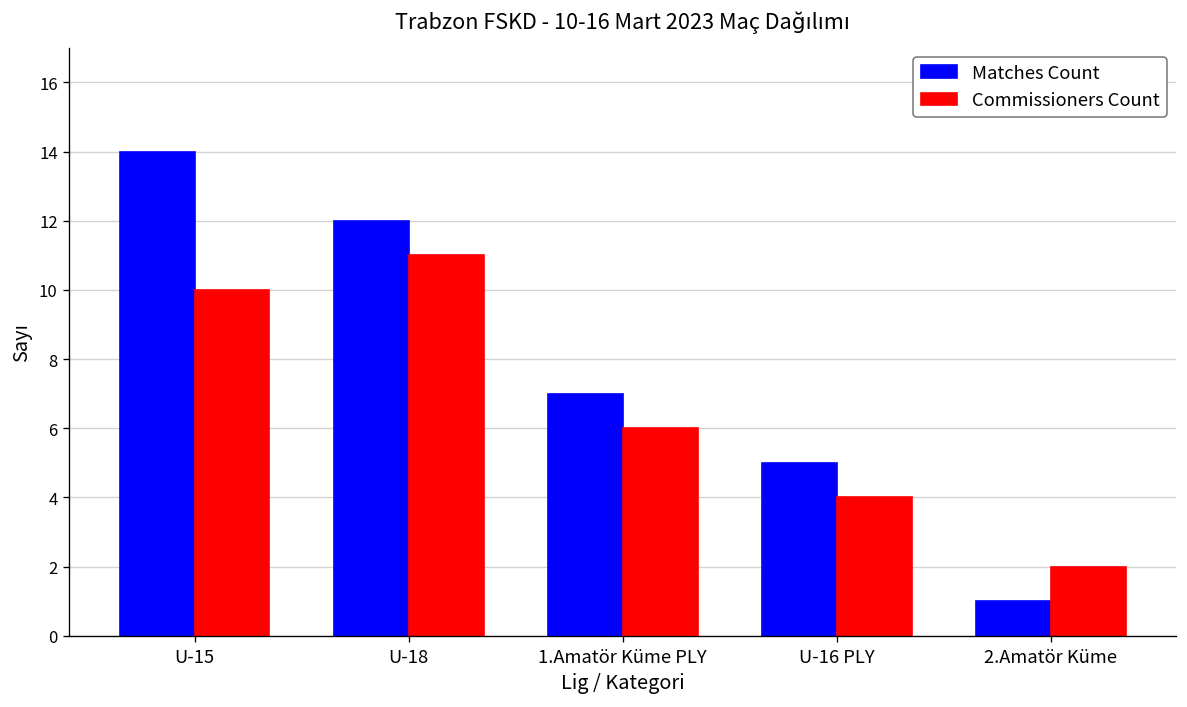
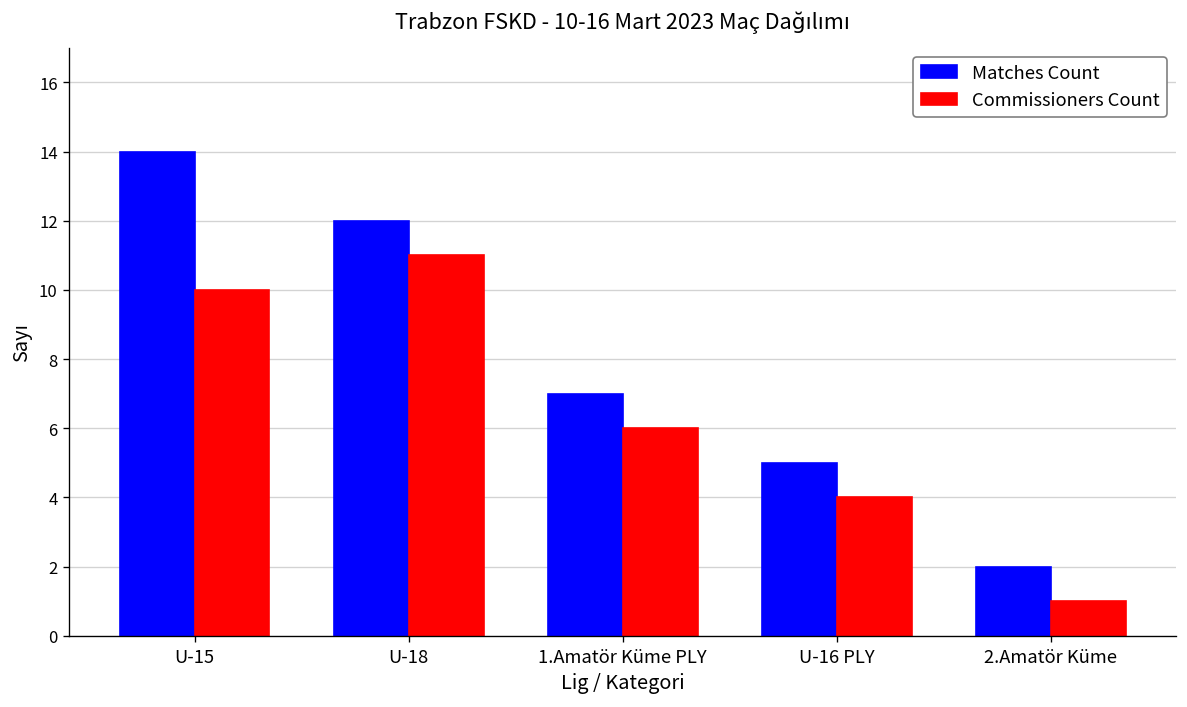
  {
    "Matches Count": {
      "U-15": 14,
      "U-18": 12,
      "1.Amatör Küme PLY": 7,
      "U-16 PLY": 5,
-     "2.Amatör Küme": 1
+     "2.Amatör Küme": 2
    },
    "Commissioners Count": {
      "U-15": 10,
      "U-18": 11,
      "1.Amatör Küme PLY": 6,
      "U-16 PLY": 4,
-     "2.Amatör Küme": 2
+     "2.Amatör Küme": 1
    }
  }
